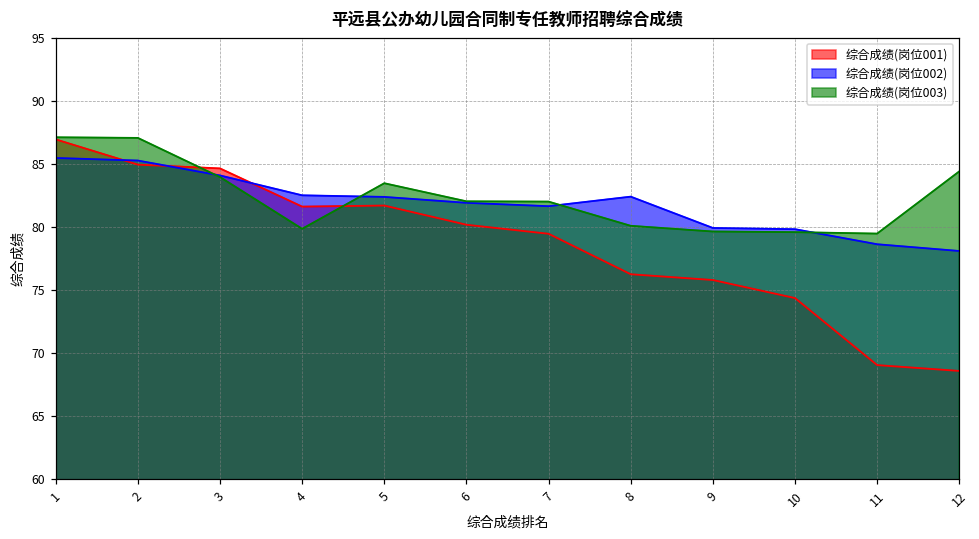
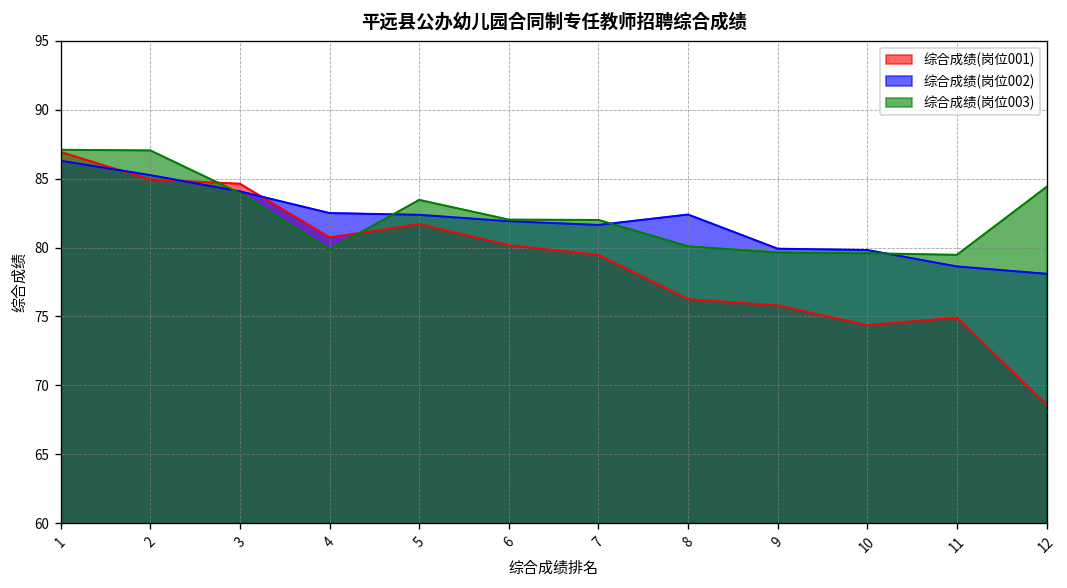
  {
    "综合成绩(岗位001)": {
      "2": 84.9,
      "3": 84.6,
-     "4": 81.6,
+     "4": 80.7,
      "5": 81.7,
      "6": 80.2,
      "7": 79.5,
      "8": 76.3,
      "9": 75.8,
      "10": 74.4,
-     "11": 69.1,
+     "11": 74.9,
      "12": 68.6
    },
    "综合成绩(岗位002)": {
-     "1": 85.5,
+     "1": 86.3,
      "2": 85.3,
      "4": 82.5,
      "5": 82.4,
      "7": 81.6,
      "8": 82.4,
      "9": 79.9,
      "10": 79.8,
      "11": 78.6,
      "12": 78.1
    },
    "综合成绩(岗位003)": {
      "2": 87.1,
      "4": 79.9,
      "5": 83.5,
      "7": 82.0,
      "8": 80.1,
      "9": 79.6,
      "10": 79.6,
      "11": 79.5,
      "12": 84.4
    }
  }
